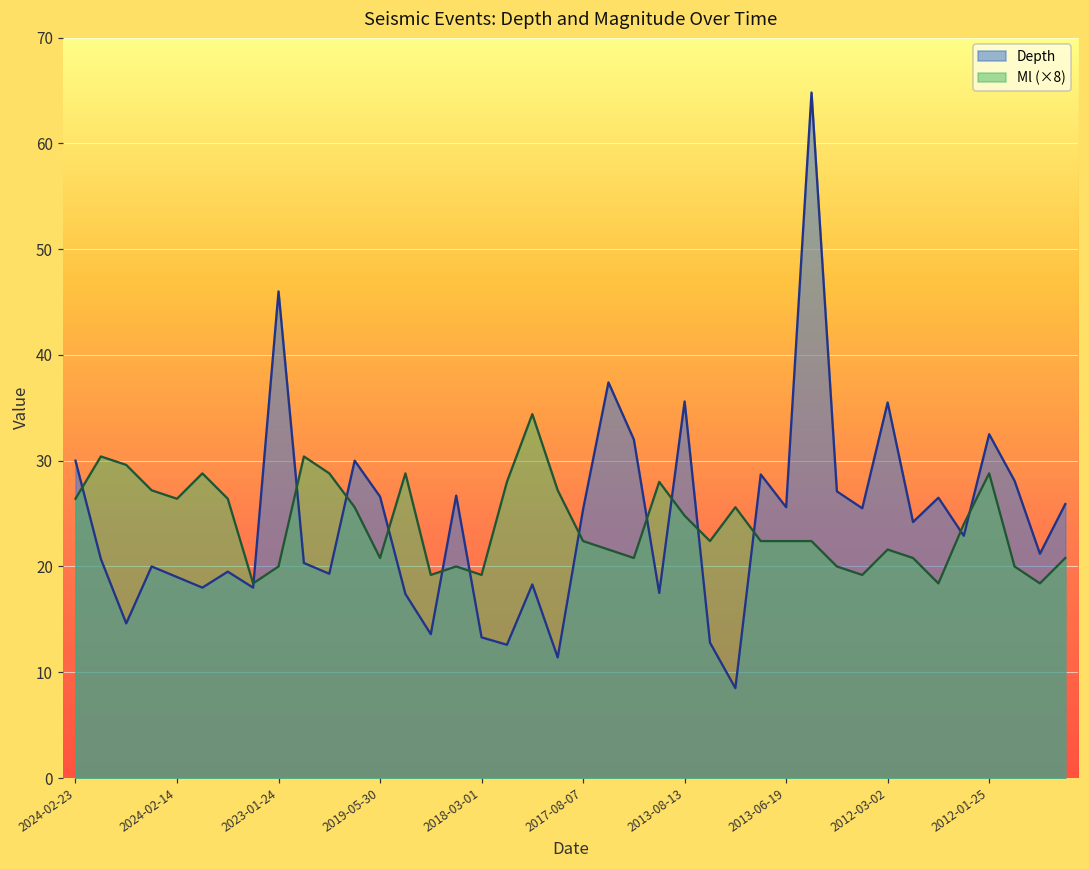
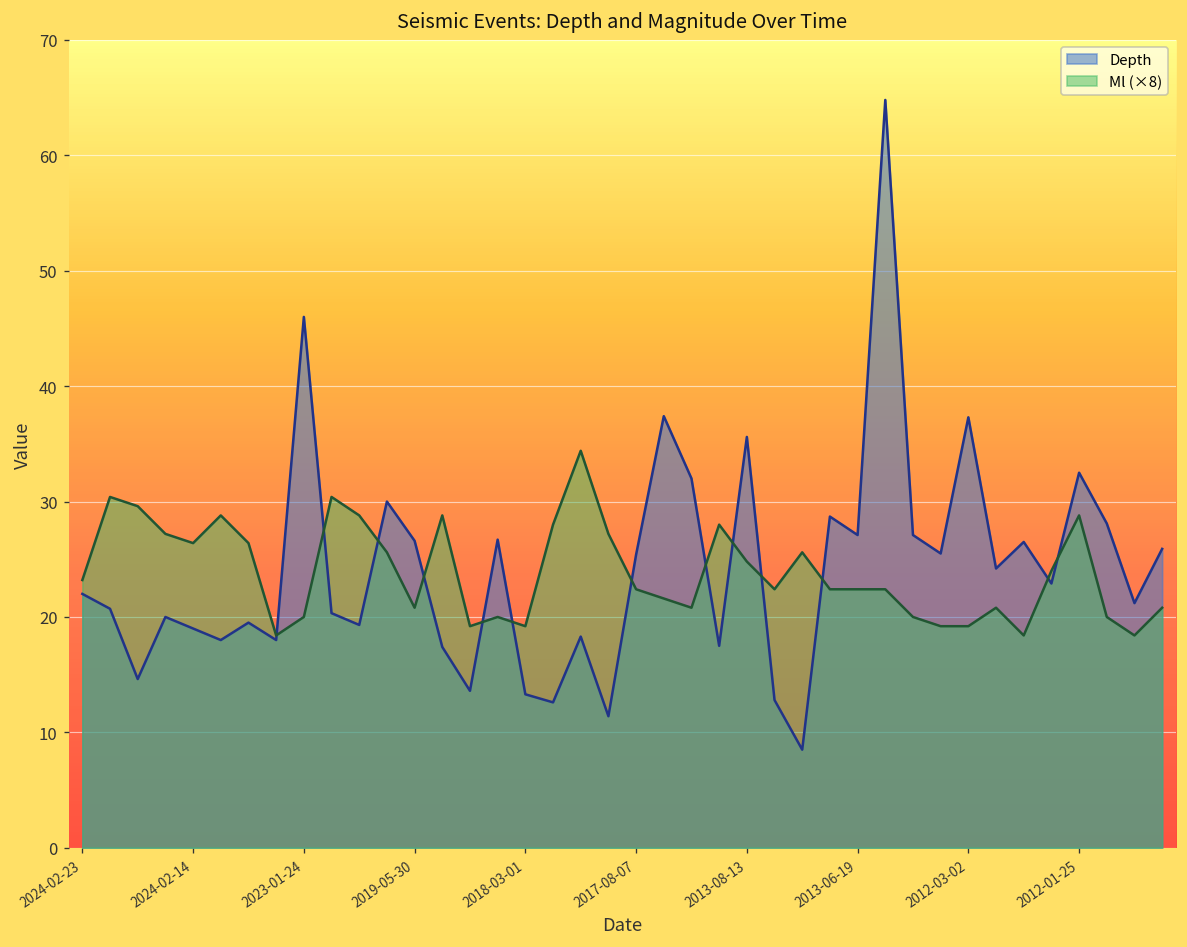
  {
    "Depth": {
-     "2024-02-23": 30,
+     "2024-02-23": 22,
      "2024-02-14": 19,
      "2023-01-24": 46,
      "2019-05-30": 27,
      "2018-03-01": 13,
      "2017-08-07": 25,
-     "2013-06-19": 26,
-     "2012-03-02": 36,
+     "2013-06-19": 27,
+     "2012-03-02": 37,
      "2012-01-25": 33
    },
    "Ml (×8)": {
-     "2024-02-23": 26,
+     "2024-02-23": 23,
      "2024-02-14": 26,
      "2023-01-24": 20,
      "2019-05-30": 21,
      "2018-03-01": 19,
      "2017-08-07": 22,
      "2013-06-19": 22,
-     "2012-03-02": 22,
+     "2012-03-02": 19,
      "2012-01-25": 29
    }
  }
